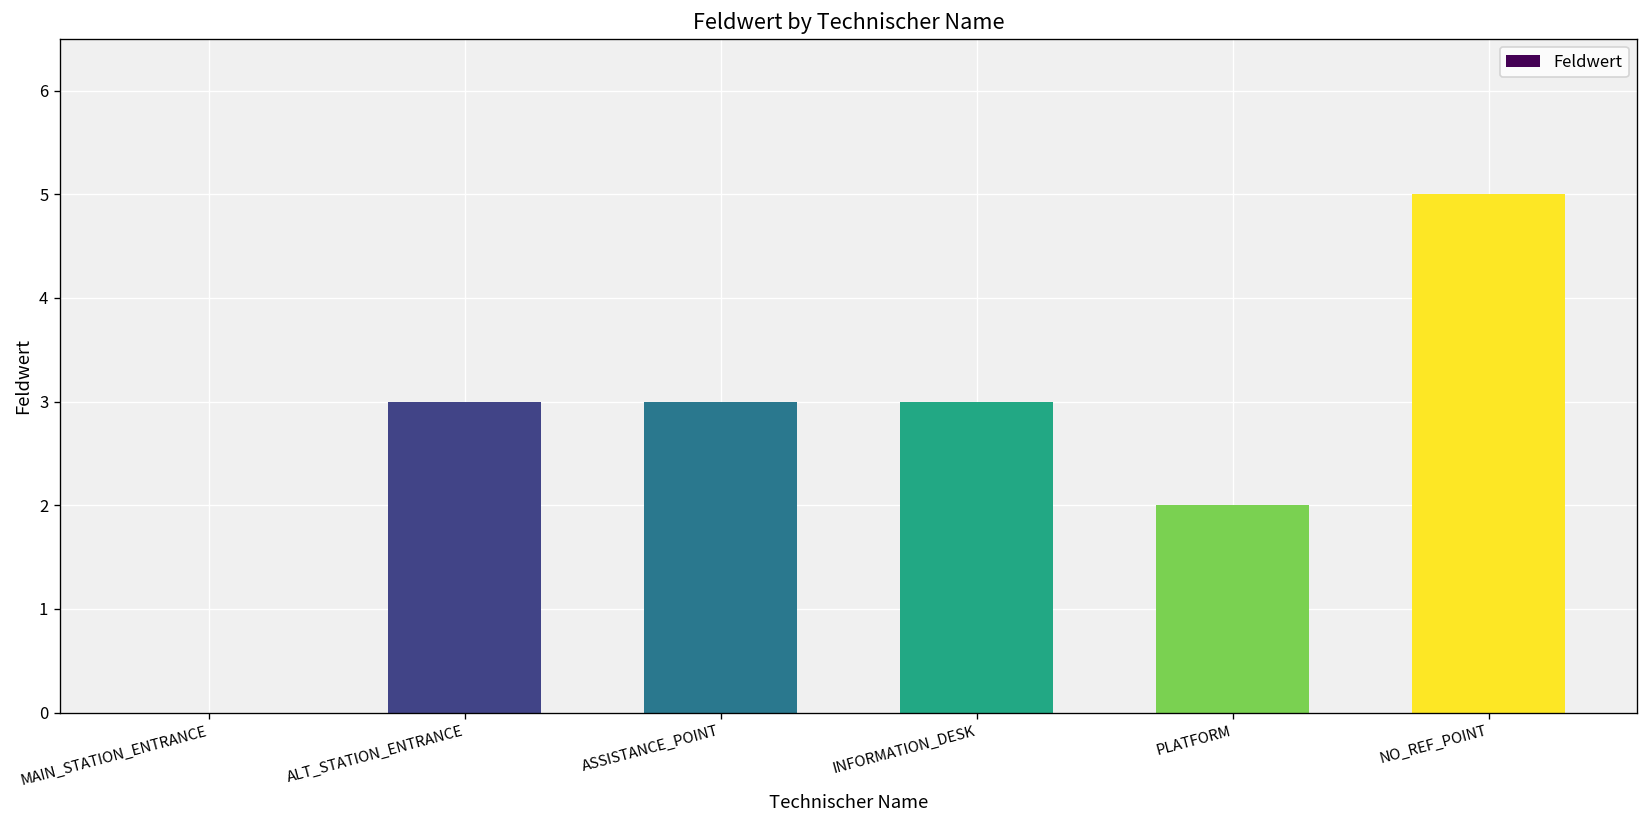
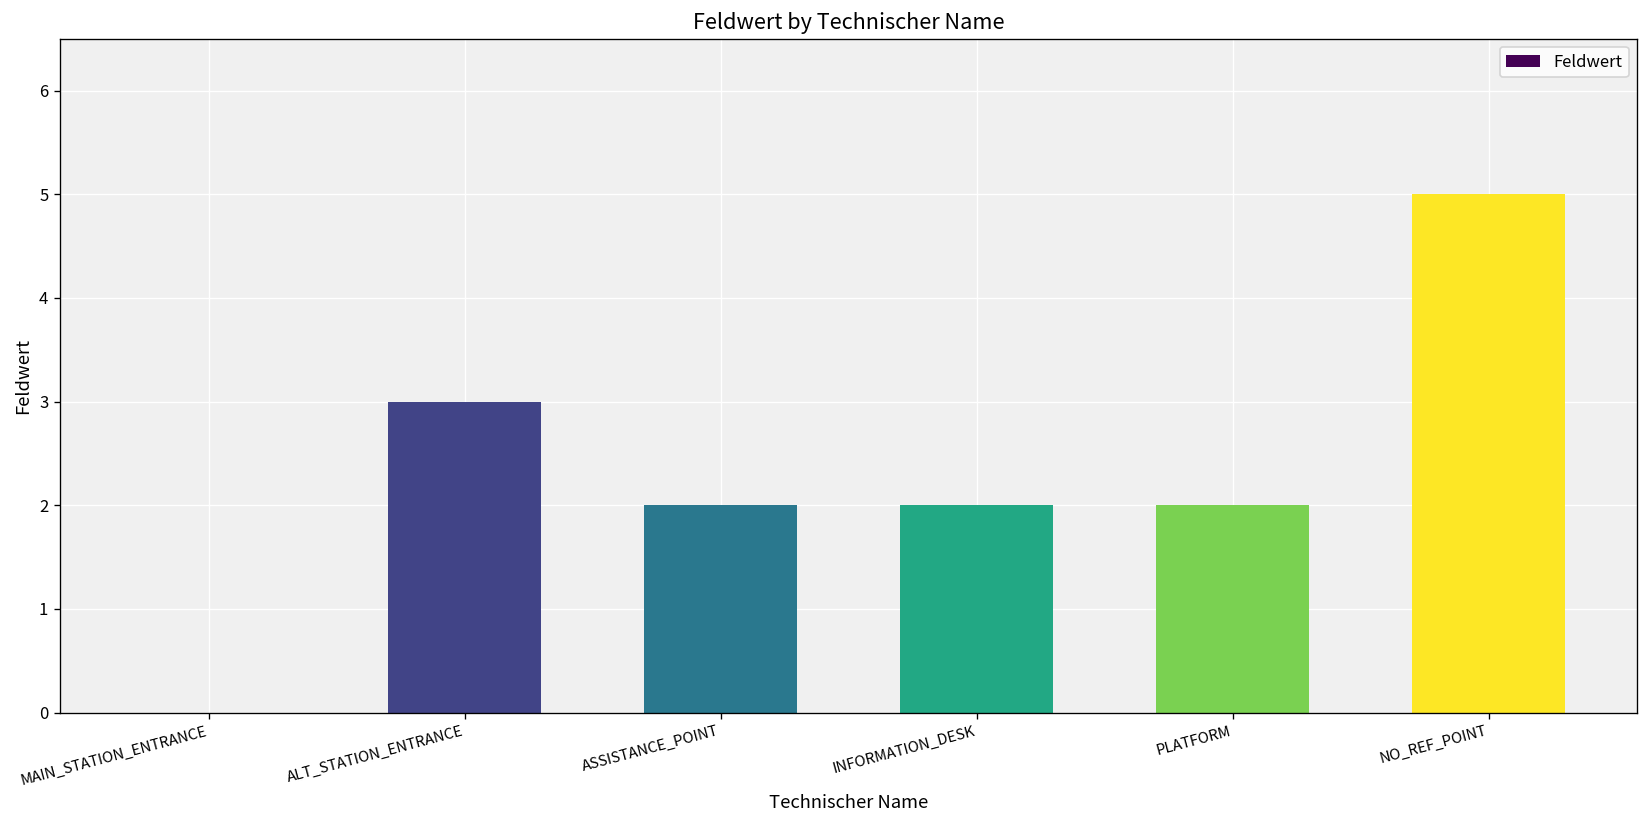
  {
    "MAIN_STATION_ENTRANCE": 0,
    "ALT_STATION_ENTRANCE": 3,
-   "ASSISTANCE_POINT": 3,
-   "INFORMATION_DESK": 3,
+   "ASSISTANCE_POINT": 2,
+   "INFORMATION_DESK": 2,
    "PLATFORM": 2,
    "NO_REF_POINT": 5
  }
